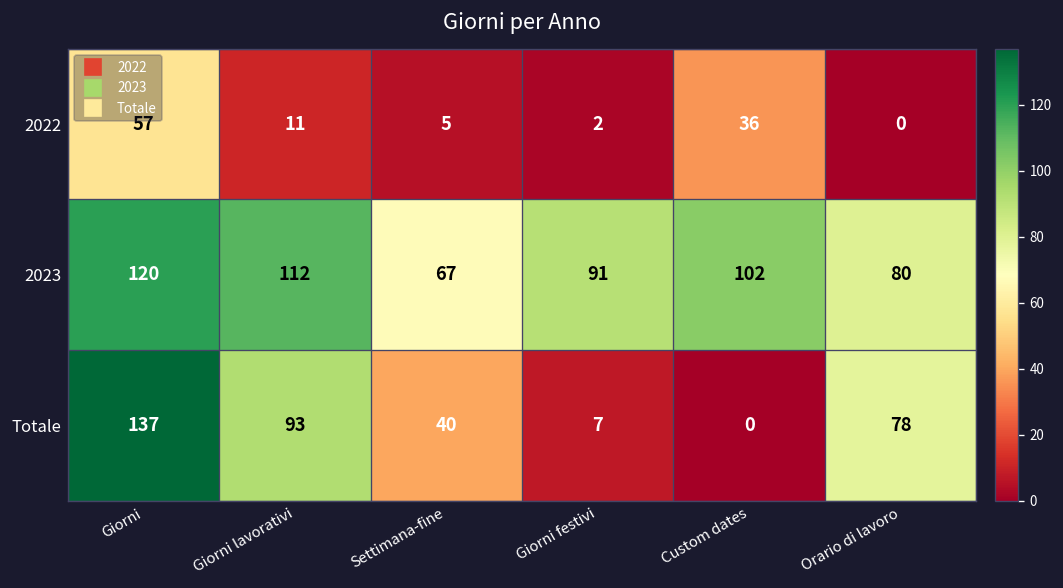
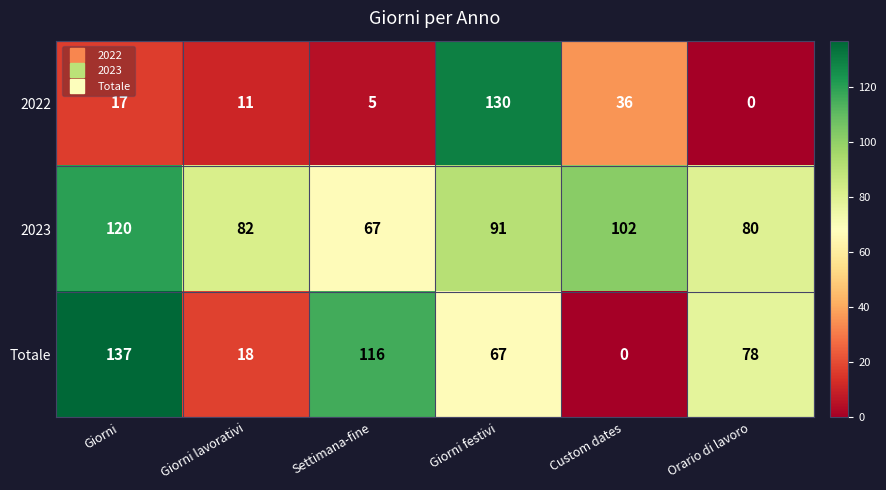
  {
    "2022": {
-     "Giorni": 57,
+     "Giorni": 17,
      "Giorni lavorativi": 11,
      "Settimana-fine": 5,
-     "Giorni festivi": 2,
+     "Giorni festivi": 130,
      "Custom dates": 36,
      "Orario di lavoro": 0
    },
    "2023": {
      "Giorni": 120,
-     "Giorni lavorativi": 112,
+     "Giorni lavorativi": 82,
      "Settimana-fine": 67,
      "Giorni festivi": 91,
      "Custom dates": 102,
      "Orario di lavoro": 80
    },
    "Totale": {
      "Giorni": 137,
-     "Giorni lavorativi": 93,
-     "Settimana-fine": 40,
-     "Giorni festivi": 7,
+     "Giorni lavorativi": 18,
+     "Settimana-fine": 116,
+     "Giorni festivi": 67,
      "Custom dates": 0,
      "Orario di lavoro": 78
    }
  }
